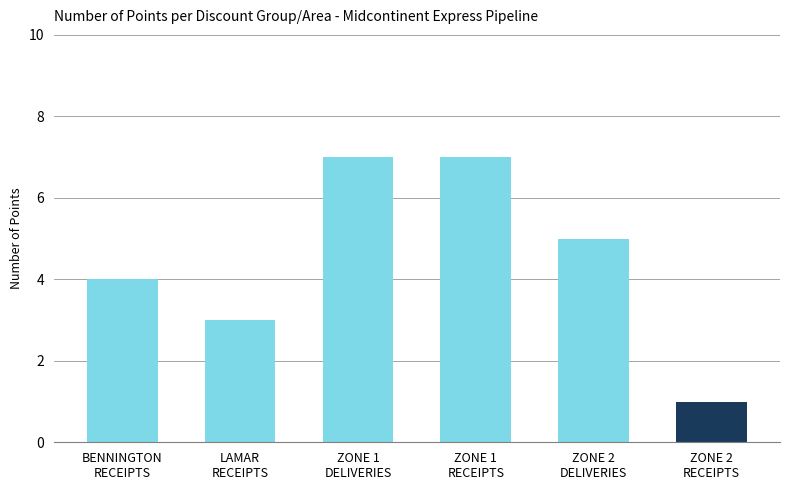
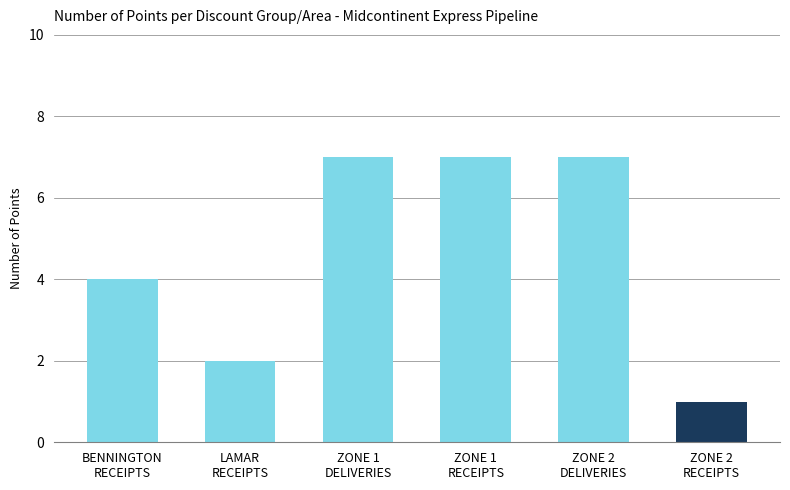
  {
    "BENNINGTON RECEIPTS": 4,
-   "LAMAR RECEIPTS": 3,
+   "LAMAR RECEIPTS": 2,
    "ZONE 1 DELIVERIES": 7,
    "ZONE 1 RECEIPTS": 7,
-   "ZONE 2 DELIVERIES": 5,
+   "ZONE 2 DELIVERIES": 7,
    "ZONE 2 RECEIPTS": 1
  }
